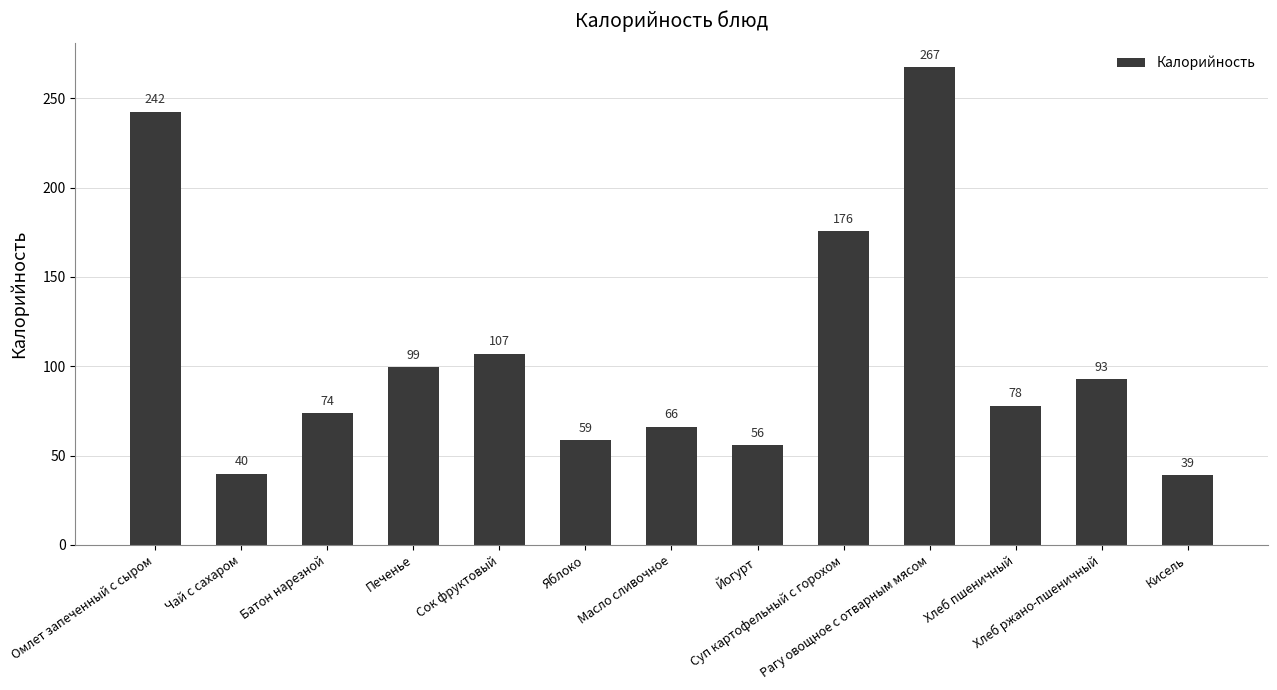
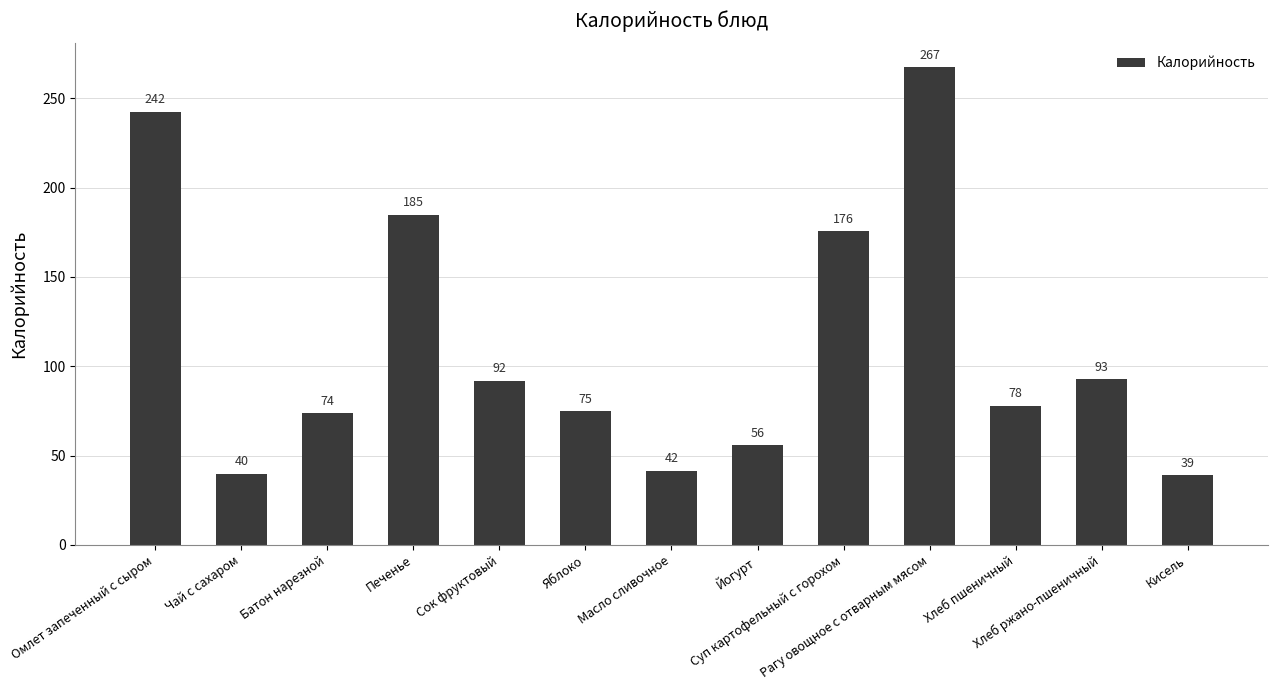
  {
    "Омлет запеченный с сыром": 242,
    "Чай с сахаром": 40,
    "Батон нарезной": 74,
-   "Печенье": 99,
-   "Сок фруктовый": 107,
-   "Яблоко": 59,
-   "Масло сливочное": 66,
+   "Печенье": 185,
+   "Сок фруктовый": 92,
+   "Яблоко": 75,
+   "Масло сливочное": 42,
    "Йогурт": 56,
    "Суп картофельный с горохом": 176,
    "Рагу овощное с отварным мясом": 267,
    "Хлеб пшеничный": 78,
    "Хлеб ржано-пшеничный": 93,
    "Кисель": 39
  }
